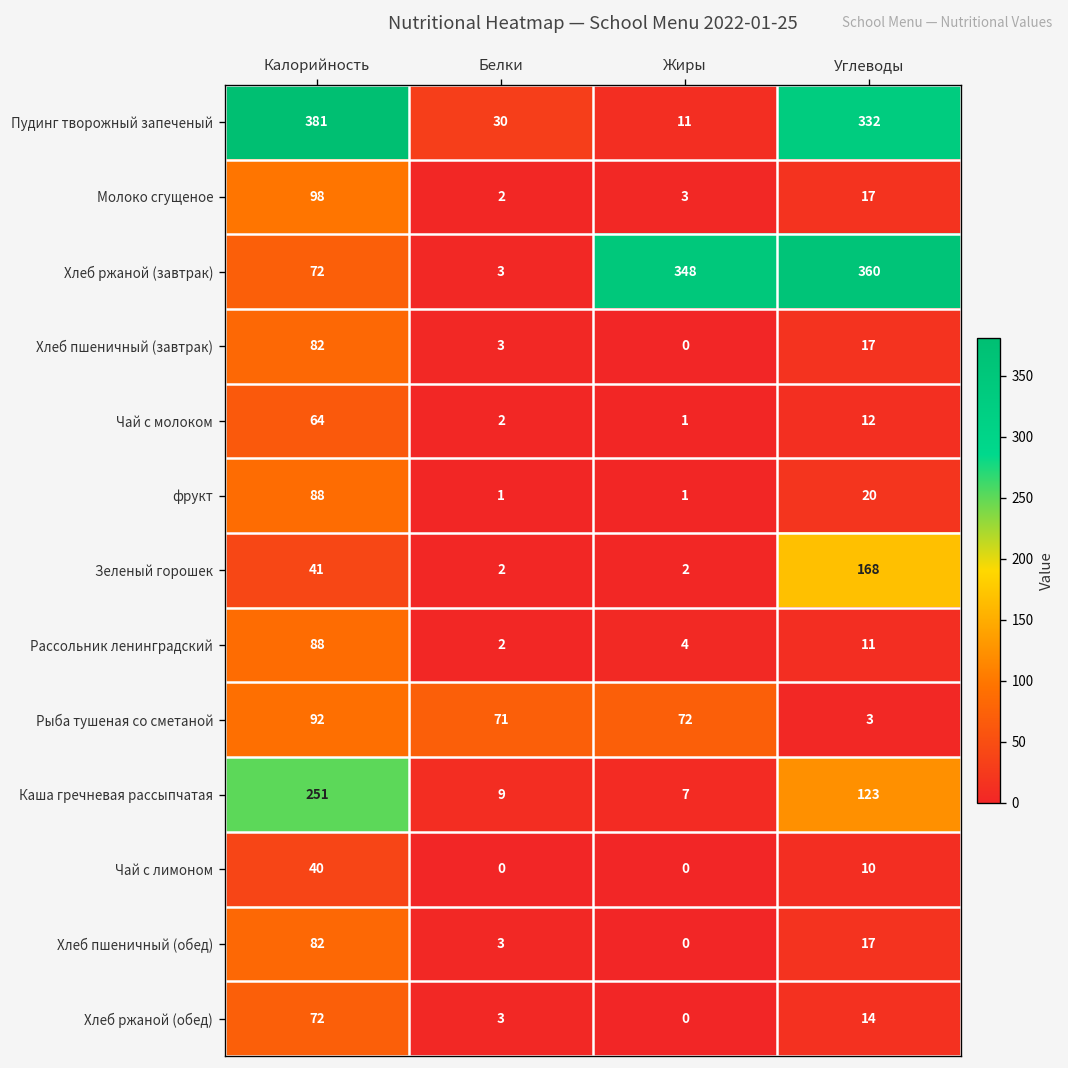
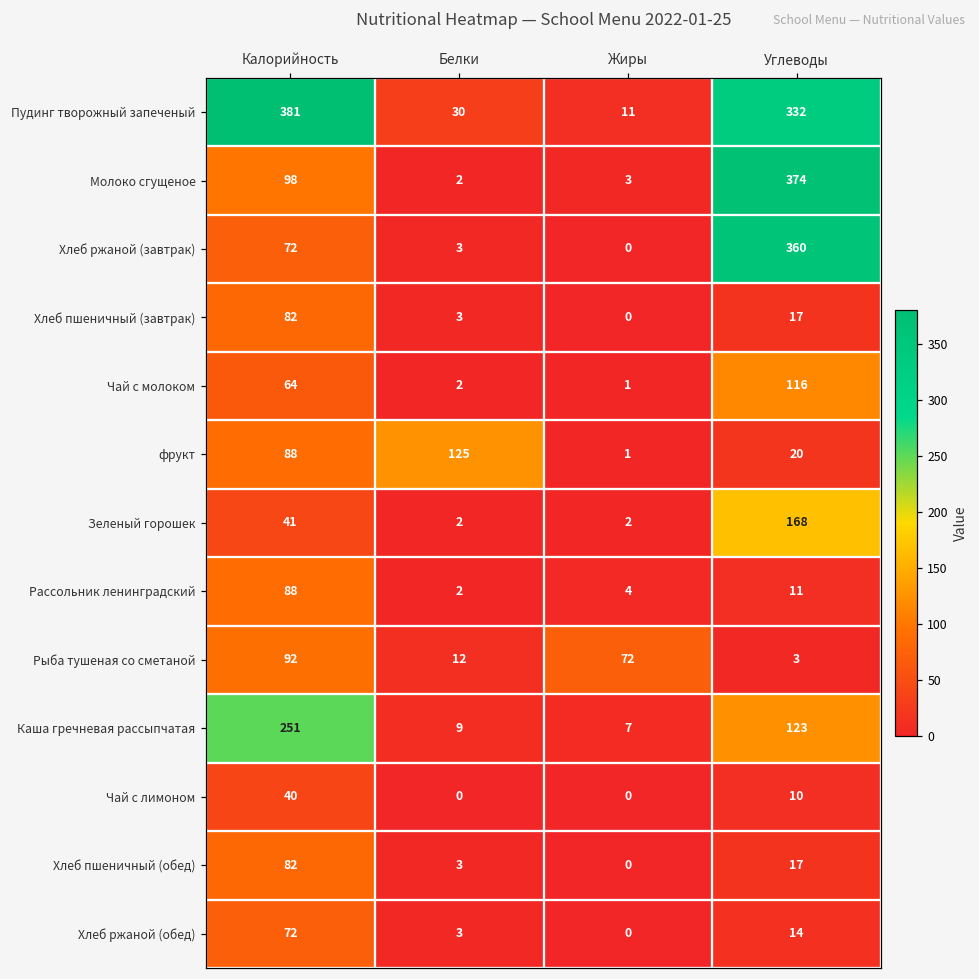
  {
    "Пудинг творожный запеченый": {
      "Калорийность": 381,
      "Белки": 30,
      "Жиры": 11,
      "Углеводы": 332
    },
    "Молоко сгущеное": {
      "Калорийность": 98,
      "Белки": 2,
      "Жиры": 3,
-     "Углеводы": 17
+     "Углеводы": 374
    },
    "Хлеб ржаной (завтрак)": {
      "Калорийность": 72,
      "Белки": 3,
-     "Жиры": 348,
+     "Жиры": 0,
      "Углеводы": 360
    },
    "Хлеб пшеничный (завтрак)": {
      "Калорийность": 82,
      "Белки": 3,
      "Жиры": 0,
      "Углеводы": 17
    },
    "Чай с молоком": {
      "Калорийность": 64,
      "Белки": 2,
      "Жиры": 1,
-     "Углеводы": 12
+     "Углеводы": 116
    },
    "фрукт": {
      "Калорийность": 88,
-     "Белки": 1,
+     "Белки": 125,
      "Жиры": 1,
      "Углеводы": 20
    },
    "Зеленый горошек": {
      "Калорийность": 41,
      "Белки": 2,
      "Жиры": 2,
      "Углеводы": 168
    },
    "Рассольник ленинградский": {
      "Калорийность": 88,
      "Белки": 2,
      "Жиры": 4,
      "Углеводы": 11
    },
    "Рыба тушеная со сметаной": {
      "Калорийность": 92,
-     "Белки": 71,
+     "Белки": 12,
      "Жиры": 72,
      "Углеводы": 3
    },
    "Каша гречневая рассыпчатая": {
      "Калорийность": 251,
      "Белки": 9,
      "Жиры": 7,
      "Углеводы": 123
    },
    "Чай с лимоном": {
      "Калорийность": 40,
      "Белки": 0,
      "Жиры": 0,
      "Углеводы": 10
    },
    "Хлеб пшеничный (обед)": {
      "Калорийность": 82,
      "Белки": 3,
      "Жиры": 0,
      "Углеводы": 17
    },
    "Хлеб ржаной (обед)": {
      "Калорийность": 72,
      "Белки": 3,
      "Жиры": 0,
      "Углеводы": 14
    }
  }
